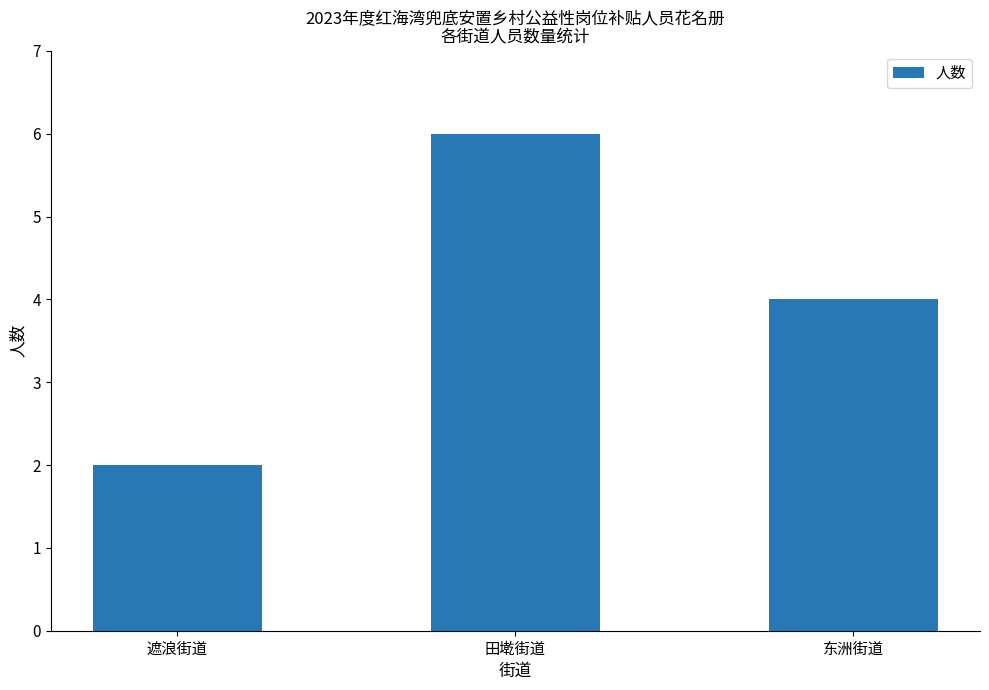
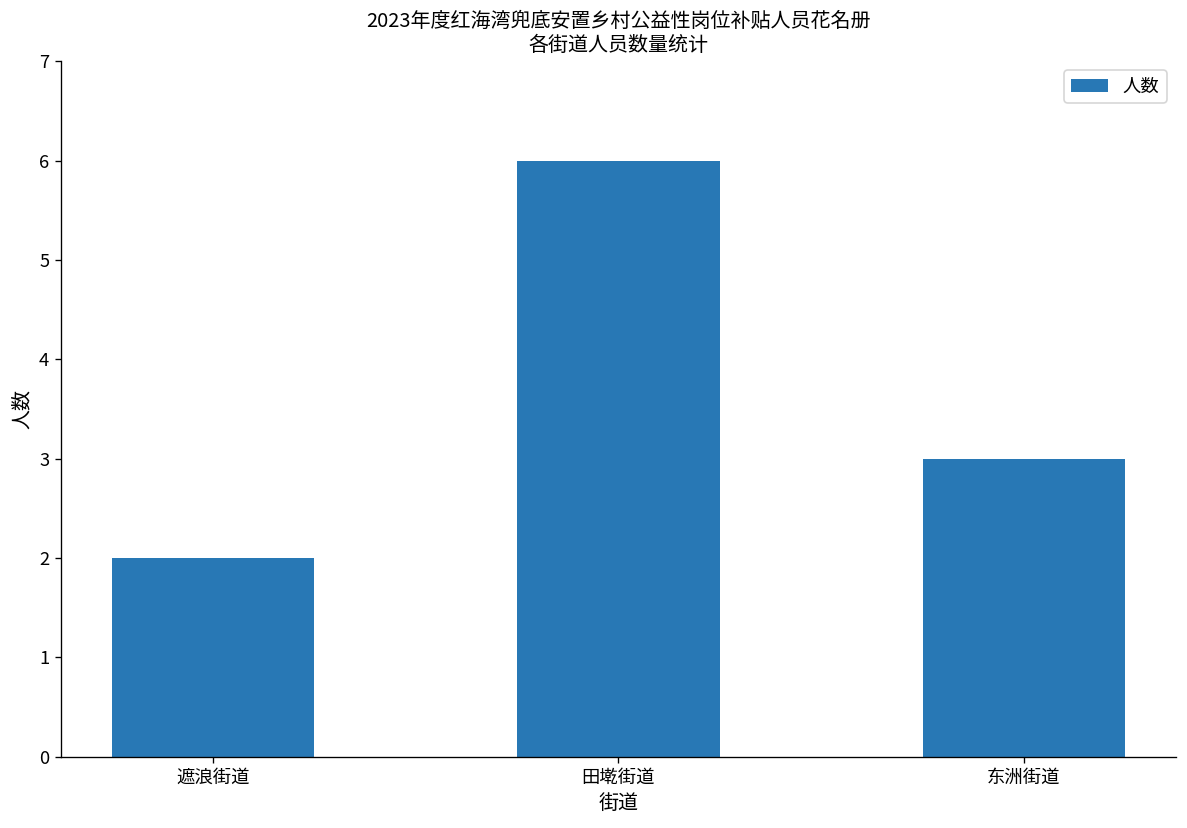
  {
    "遮浪街道": 2,
    "田墘街道": 6,
-   "东洲街道": 4
+   "东洲街道": 3
  }
